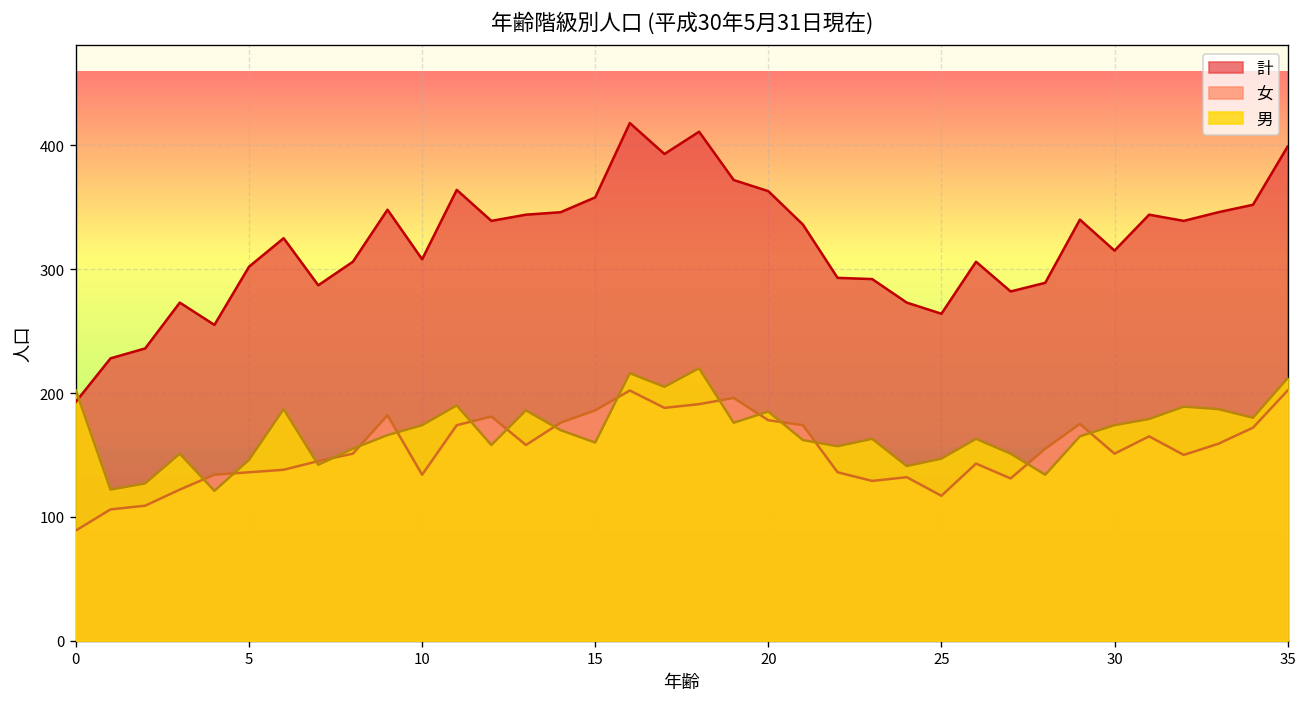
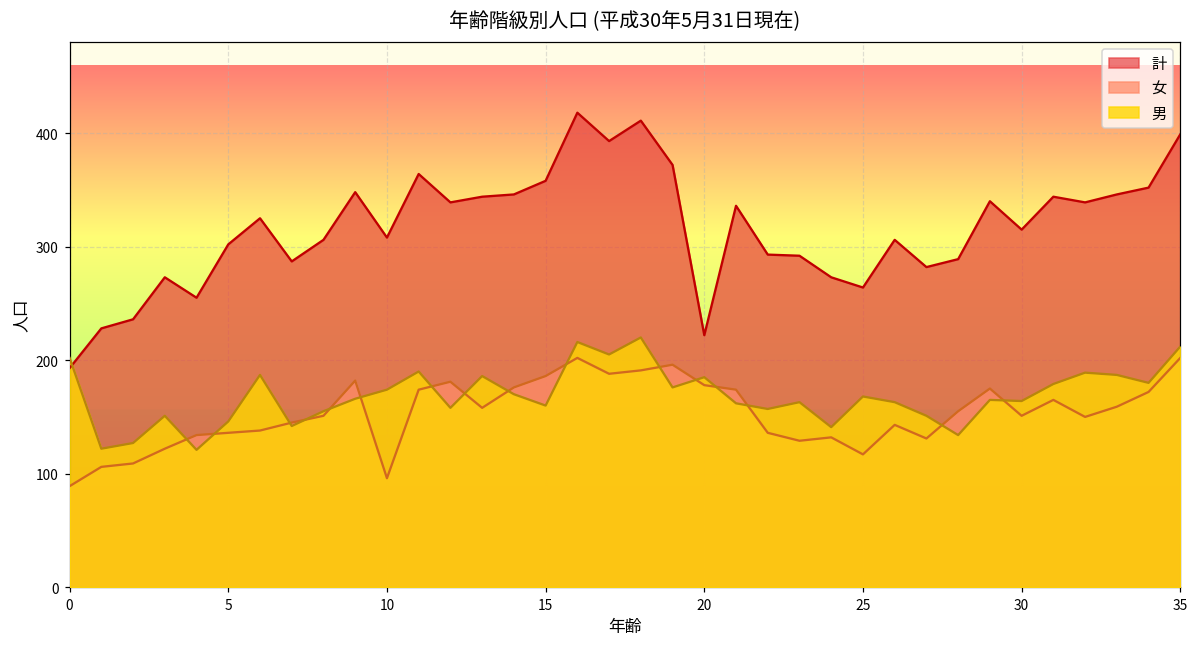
  {
    "計": {
      "0": 193,
      "5": 302,
      "10": 308,
      "15": 358,
-     "20": 363,
+     "20": 222,
      "25": 264,
      "30": 315,
      "35": 399
    },
    "女": {
      "0": 89,
      "5": 136,
-     "10": 134,
+     "10": 96,
      "15": 186,
      "20": 178,
      "25": 117,
      "30": 151,
      "35": 202
    },
    "男": {
      "0": 202,
      "5": 146,
      "10": 174,
      "15": 160,
      "20": 185,
-     "25": 147,
-     "30": 174,
+     "25": 168,
+     "30": 164,
      "35": 212
    }
  }
